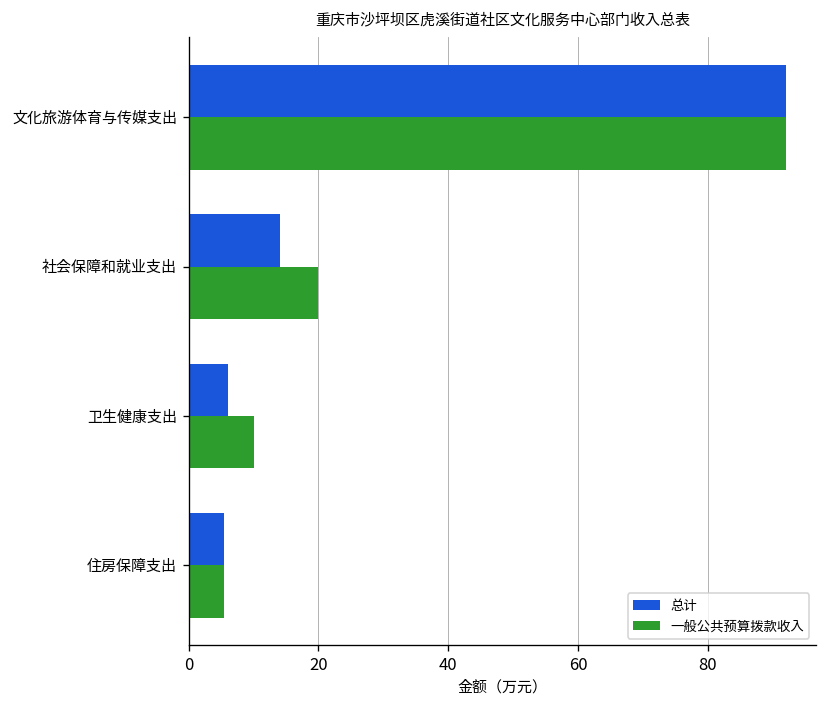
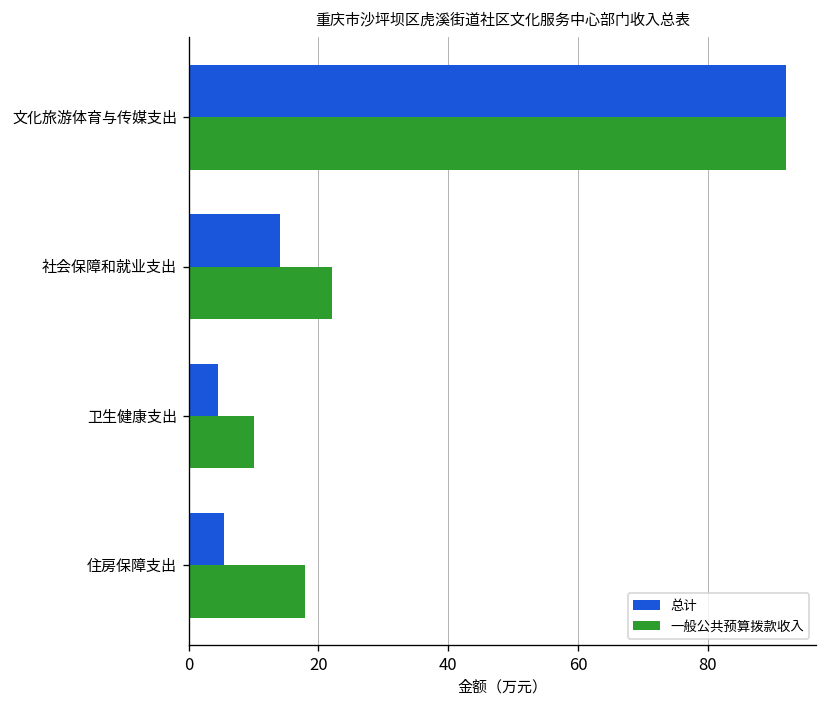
  {
    "总计": {
      "文化旅游体育与传媒支出": 92,
      "社会保障和就业支出": 14,
-     "卫生健康支出": 6,
+     "卫生健康支出": 5,
      "住房保障支出": 5
    },
    "一般公共预算拨款收入": {
      "文化旅游体育与传媒支出": 92,
-     "社会保障和就业支出": 20,
+     "社会保障和就业支出": 22,
      "卫生健康支出": 10,
-     "住房保障支出": 5
+     "住房保障支出": 18
    }
  }
